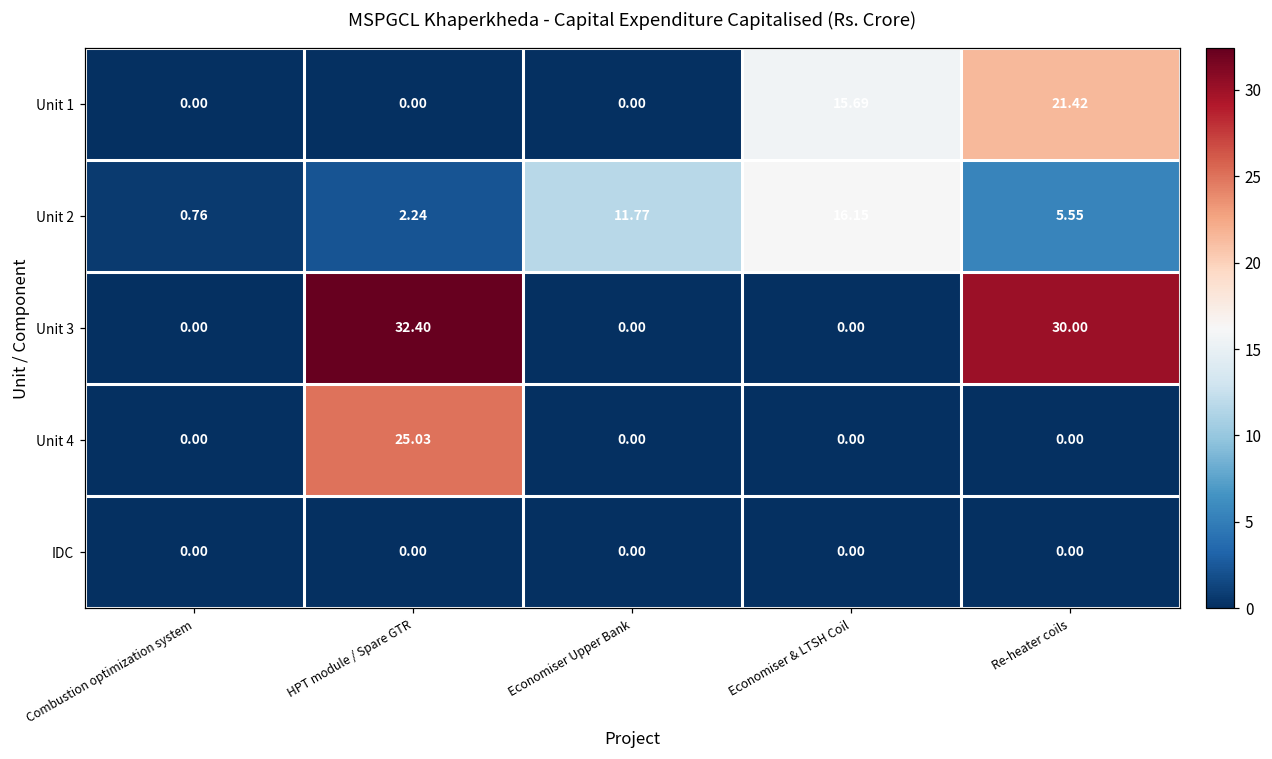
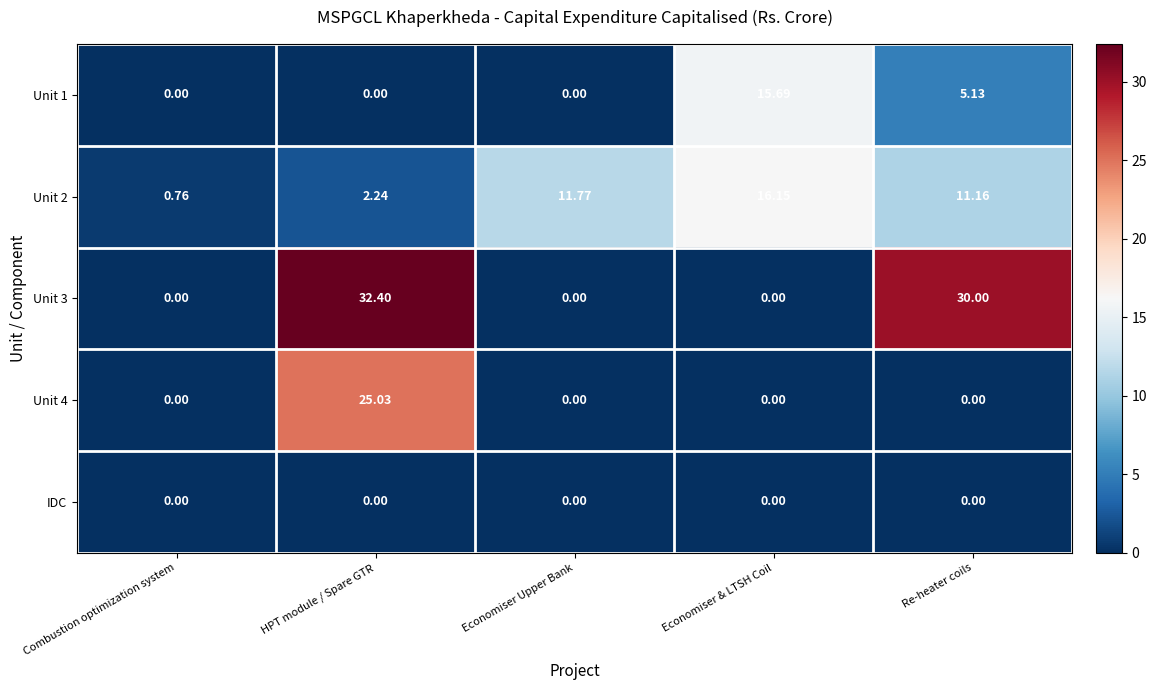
  {
    "Unit 1": {
      "Combustion optimization system": 0.00,
      "HPT module / Spare GTR": 0.00,
      "Economiser Upper Bank": 0.00,
-     "Re-heater coils": 21.42
+     "Re-heater coils": 5.13
    },
    "Unit 2": {
      "Combustion optimization system": 0.76,
      "HPT module / Spare GTR": 2.24,
      "Economiser Upper Bank": 11.77,
-     "Re-heater coils": 5.55
+     "Re-heater coils": 11.16
    },
    "Unit 3": {
      "Combustion optimization system": 0.00,
      "HPT module / Spare GTR": 32.40,
      "Economiser Upper Bank": 0.00,
      "Economiser & LTSH Coil": 0.00,
      "Re-heater coils": 30.00
    },
    "Unit 4": {
      "Combustion optimization system": 0.00,
      "HPT module / Spare GTR": 25.03,
      "Economiser Upper Bank": 0.00,
      "Economiser & LTSH Coil": 0.00,
      "Re-heater coils": 0.00
    },
    "IDC": {
      "Combustion optimization system": 0.00,
      "HPT module / Spare GTR": 0.00,
      "Economiser Upper Bank": 0.00,
      "Economiser & LTSH Coil": 0.00,
      "Re-heater coils": 0.00
    }
  }
